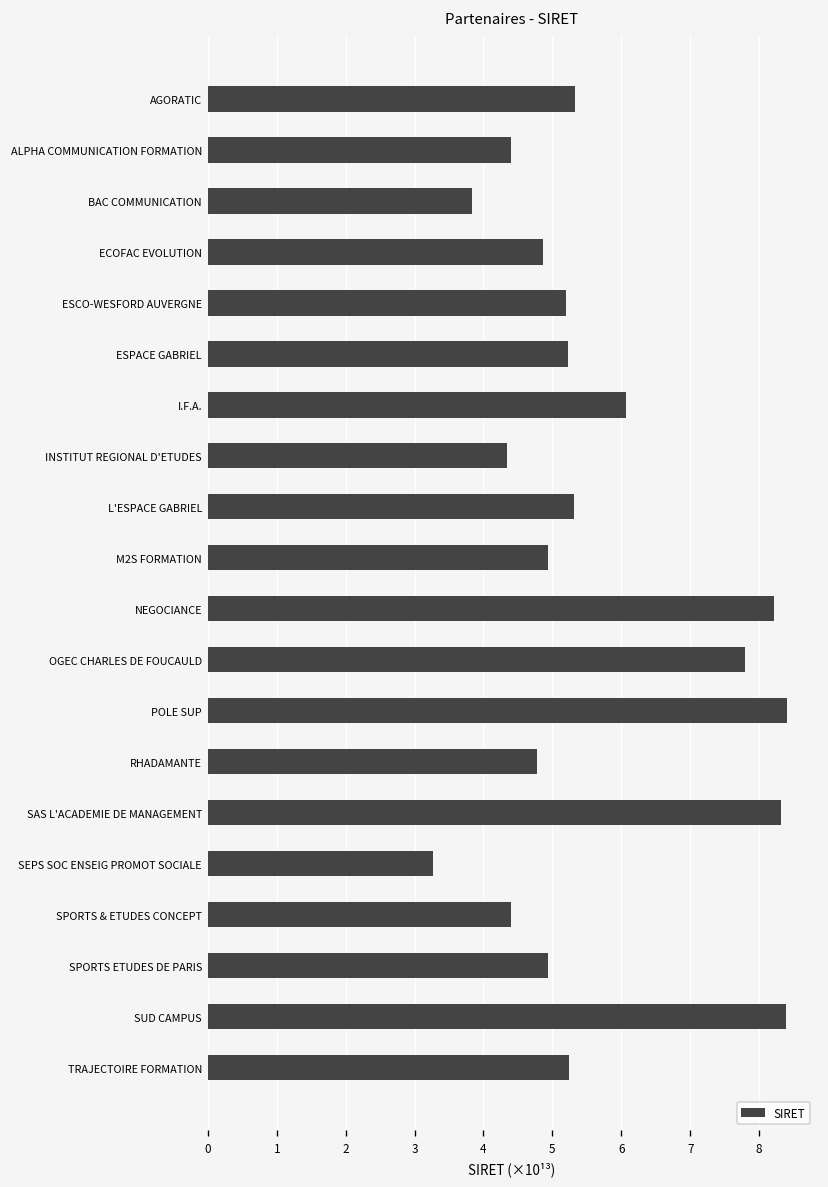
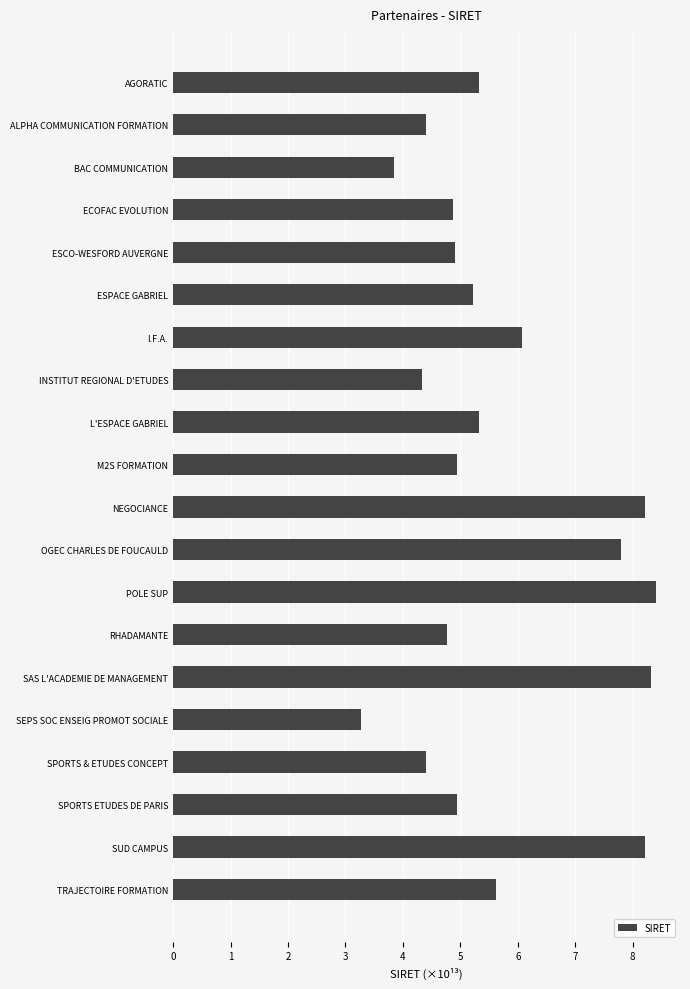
  {
    "AGORATIC": 5.3,
    "ALPHA COMMUNICATION FORMATION": 4.4,
    "BAC COMMUNICATION": 3.8,
    "ECOFAC EVOLUTION": 4.9,
-   "ESCO-WESFORD AUVERGNE": 5.2,
+   "ESCO-WESFORD AUVERGNE": 4.9,
    "ESPACE GABRIEL": 5.2,
    "I.F.A.": 6.1,
    "INSTITUT REGIONAL D'ETUDES": 4.3,
    "L'ESPACE GABRIEL": 5.3,
    "M2S FORMATION": 4.9,
    "NEGOCIANCE": 8.2,
    "OGEC CHARLES DE FOUCAULD": 7.8,
    "POLE SUP": 8.4,
    "RHADAMANTE": 4.8,
    "SAS L'ACADEMIE DE MANAGEMENT": 8.3,
    "SEPS SOC ENSEIG PROMOT SOCIALE": 3.3,
    "SPORTS & ETUDES CONCEPT": 4.4,
    "SPORTS ETUDES DE PARIS": 4.9,
-   "SUD CAMPUS": 8.4,
-   "TRAJECTOIRE FORMATION": 5.2
+   "SUD CAMPUS": 8.2,
+   "TRAJECTOIRE FORMATION": 5.6
  }
